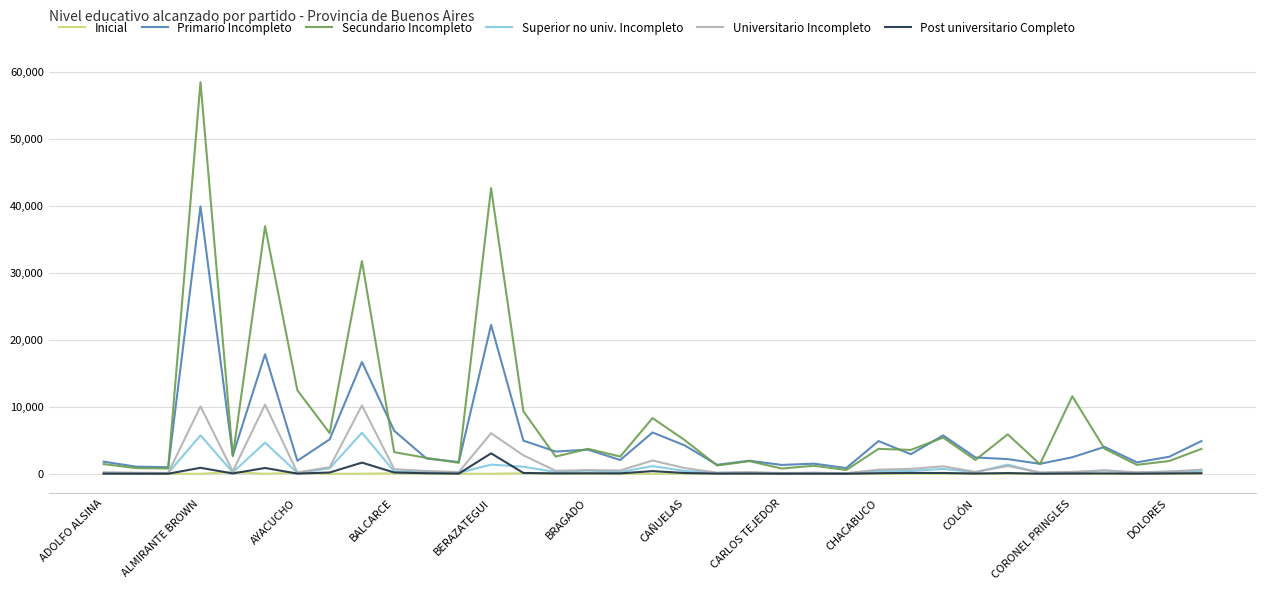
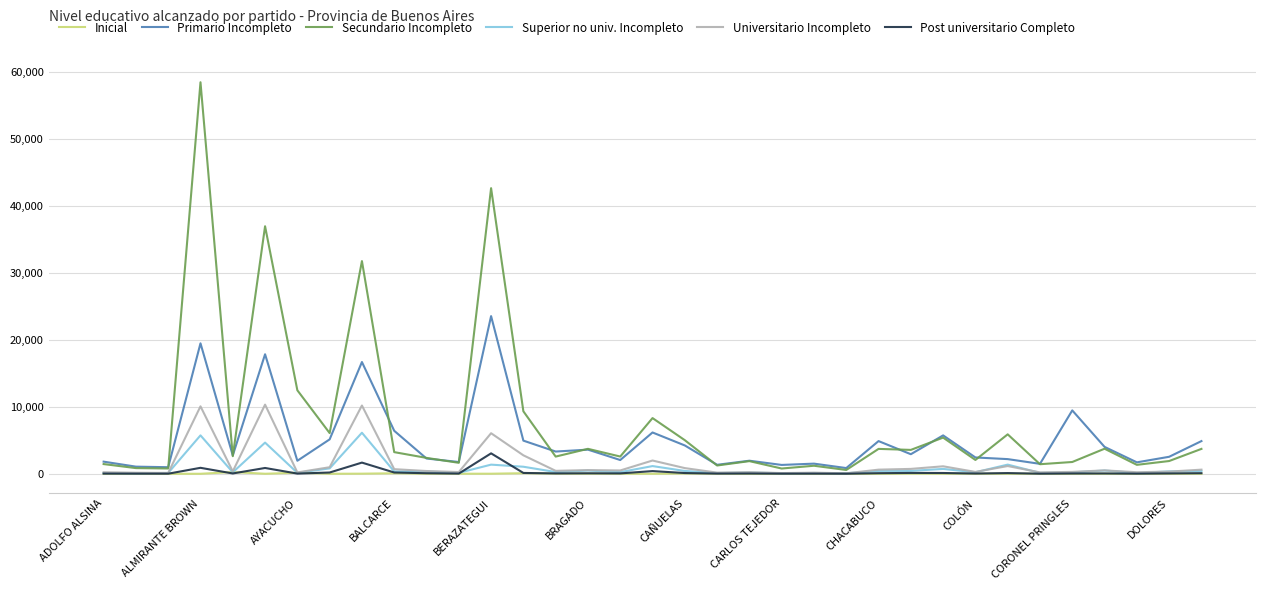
  {
    "Inicial": {
      "ALMIRANTE BROWN": "0",
      "BERAZATEGUI": "0"
    },
    "Primario Incompleto": {
-     "ALMIRANTE BROWN": "40,000",
+     "ALMIRANTE BROWN": "19,000",
      "AYACUCHO": "2,000",
      "BALCARCE": "6,000",
-     "BERAZATEGUI": "22,000",
+     "BERAZATEGUI": "24,000",
      "CAÑUELAS": "4,000",
      "CARLOS TEJEDOR": "1,000",
-     "CORONEL PRINGLES": "2,000",
+     "CORONEL PRINGLES": "9,000",
      "DOLORES": "3,000"
    },
    "Secundario Incompleto": {
      "ALMIRANTE BROWN": "58,000",
      "AYACUCHO": "12,000",
      "BALCARCE": "3,000",
      "BERAZATEGUI": "43,000",
      "CAÑUELAS": "5,000",
      "CARLOS TEJEDOR": "1,000",
-     "CORONEL PRINGLES": "12,000",
+     "CORONEL PRINGLES": "2,000",
      "DOLORES": "2,000"
    },
    "Superior no univ. Incompleto": {
      "ALMIRANTE BROWN": "6,000",
      "BERAZATEGUI": "1,000"
    },
    "Universitario Incompleto": {
      "ALMIRANTE BROWN": "10,000",
      "BERAZATEGUI": "6,000",
      "CAÑUELAS": "1,000"
    },
    "Post universitario Completo": {
      "ALMIRANTE BROWN": "1,000",
      "BERAZATEGUI": "3,000"
    }
  }
